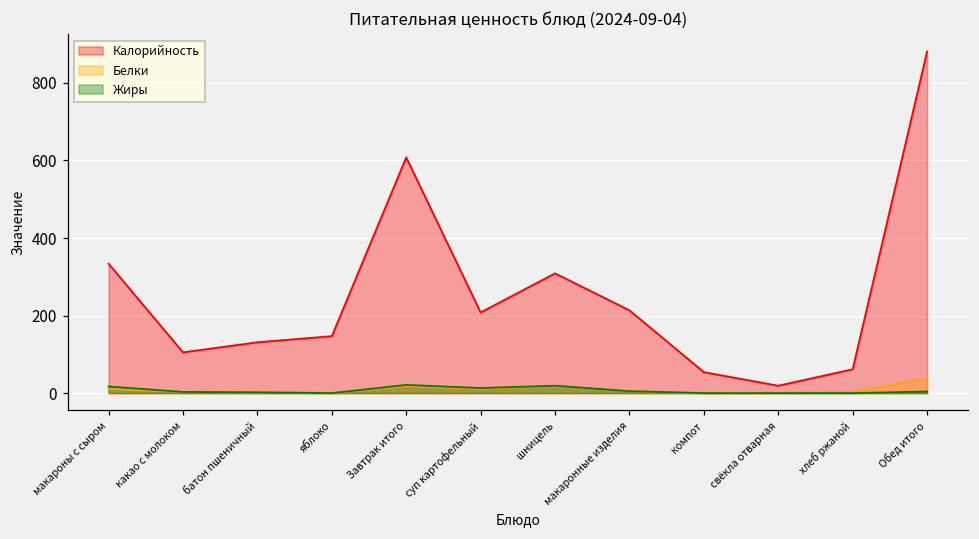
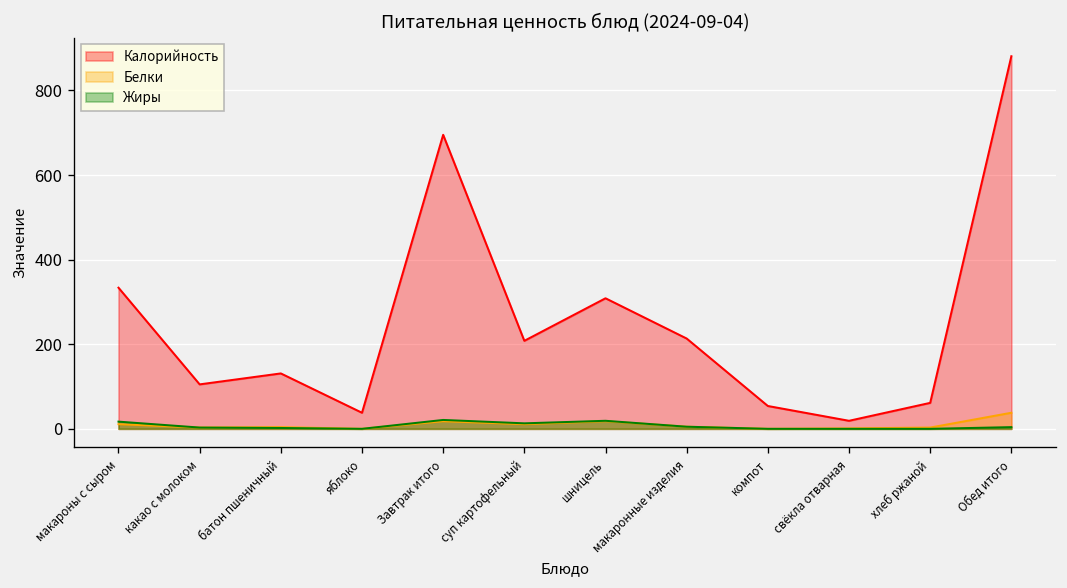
  {
    "Калорийность": {
      "макароны с сыром": 330,
      "какао с молоком": 110,
      "батон пшеничный": 130,
-     "яблоко": 150,
-     "Завтрак итого": 610,
+     "яблоко": 40,
+     "Завтрак итого": 700,
      "суп картофельный": 210,
      "шницель": 310,
      "макаронные изделия": 210,
      "компот": 50,
      "свёкла отварная": 20,
      "хлеб ржаной": 60,
      "Обед итого": 880
    },
    "Белки": {
      "Обед итого": 40
    },
    "Жиры": {
      "Обед итого": 0
    }
  }
